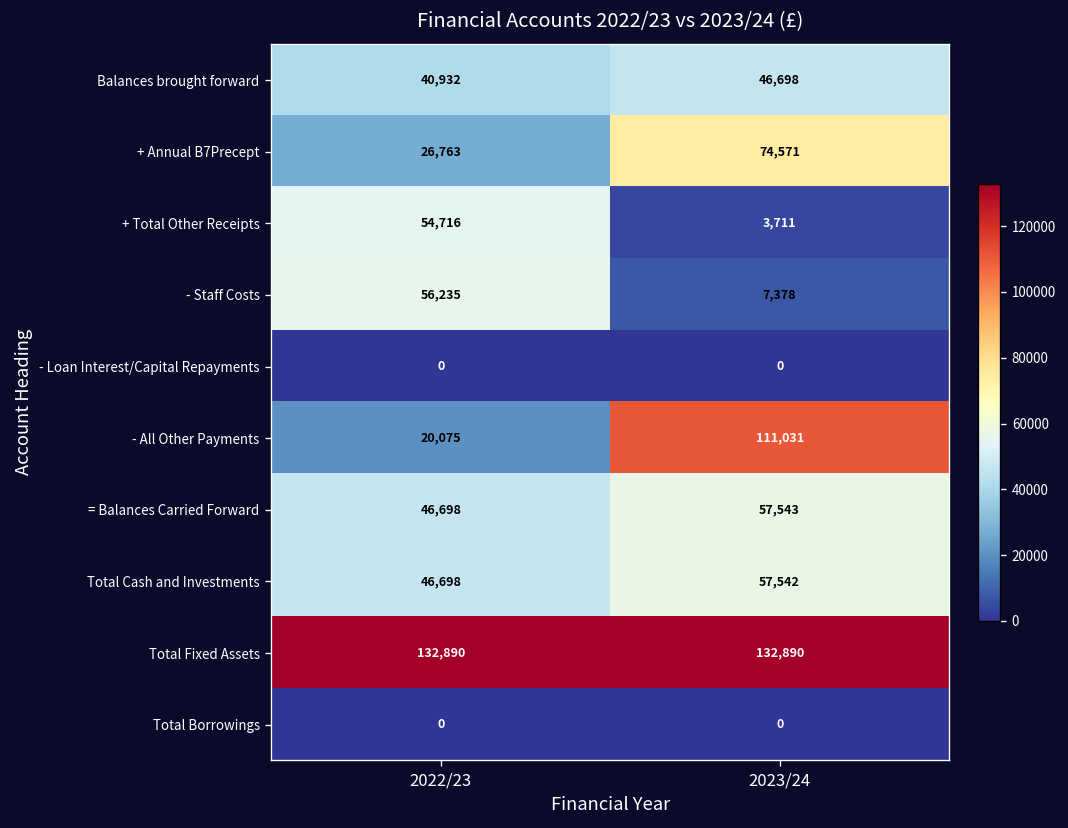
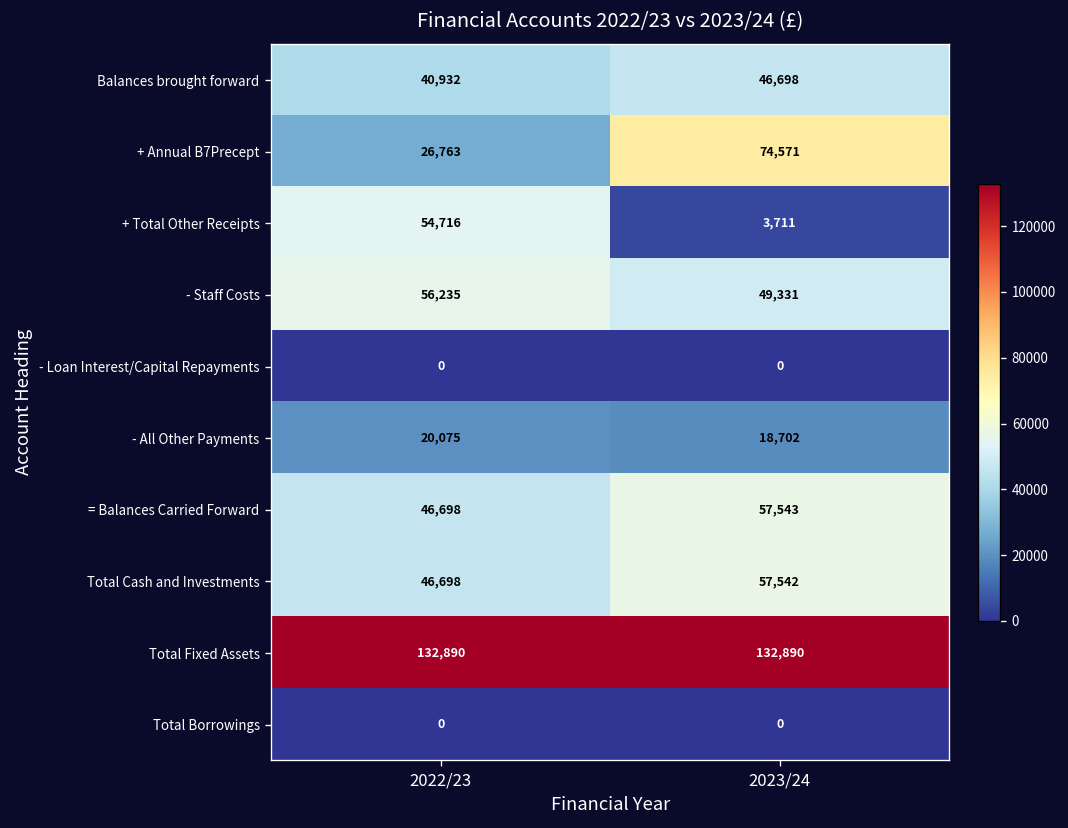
  {
    "Balances brought forward": {
      "2022/23": "40,932",
      "2023/24": "46,698"
    },
    "+ Annual B7Precept": {
      "2022/23": "26,763",
      "2023/24": "74,571"
    },
    "+ Total Other Receipts": {
      "2022/23": "54,716",
      "2023/24": "3,711"
    },
    "- Staff Costs": {
      "2022/23": "56,235",
-     "2023/24": "7,378"
+     "2023/24": "49,331"
    },
    "- Loan Interest/Capital Repayments": {
      "2022/23": "0",
      "2023/24": "0"
    },
    "- All Other Payments": {
      "2022/23": "20,075",
-     "2023/24": "111,031"
+     "2023/24": "18,702"
    },
    "= Balances Carried Forward": {
      "2022/23": "46,698",
      "2023/24": "57,543"
    },
    "Total Cash and Investments": {
      "2022/23": "46,698",
      "2023/24": "57,542"
    },
    "Total Fixed Assets": {
      "2022/23": "132,890",
      "2023/24": "132,890"
    },
    "Total Borrowings": {
      "2022/23": "0",
      "2023/24": "0"
    }
  }
